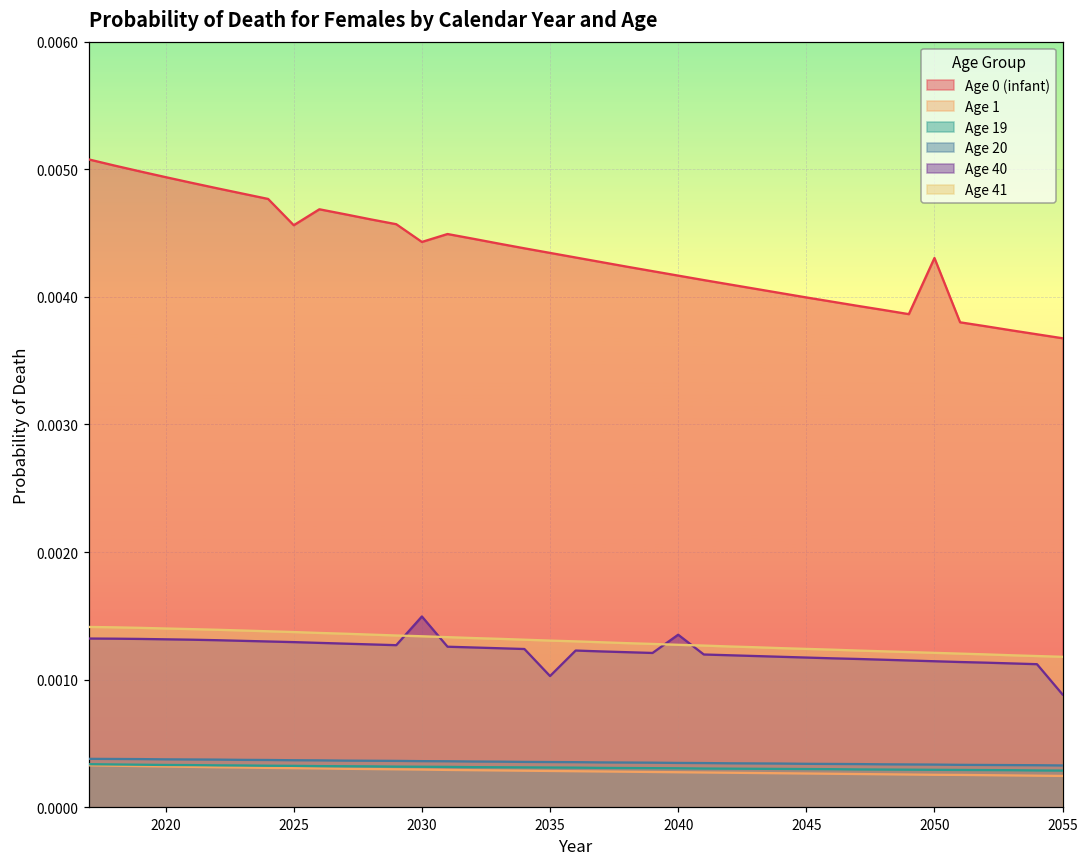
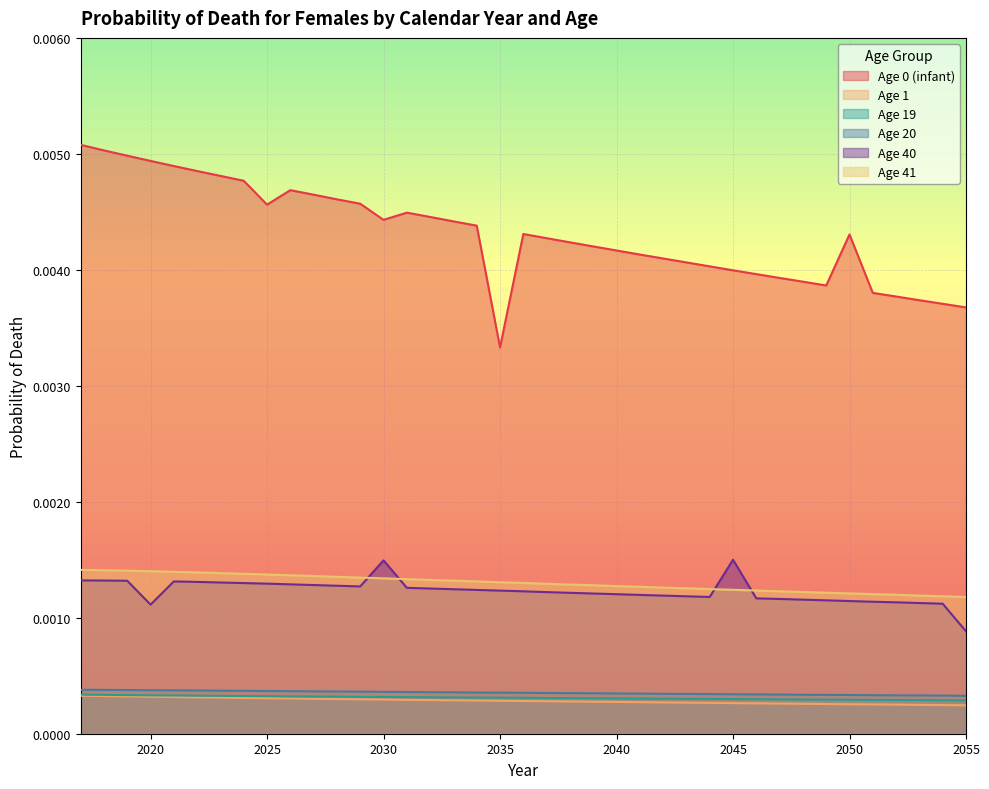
  {
    "Age 0 (infant)": {
      "2020": 0.00494,
      "2025": 0.00456,
      "2030": 0.00443,
-     "2035": 0.00435,
+     "2035": 0.00333,
      "2040": 0.00417,
      "2045": 0.00400,
      "2050": 0.00431,
      "2055": 0.00368
    },
    "Age 40": {
-     "2020": 0.00132,
+     "2020": 0.00111,
      "2025": 0.00129,
      "2030": 0.00150,
-     "2035": 0.00103,
-     "2040": 0.00135,
-     "2045": 0.00117,
+     "2035": 0.00123,
+     "2040": 0.00120,
+     "2045": 0.00150,
      "2050": 0.00114,
      "2055": 0.00088
    }
  }
